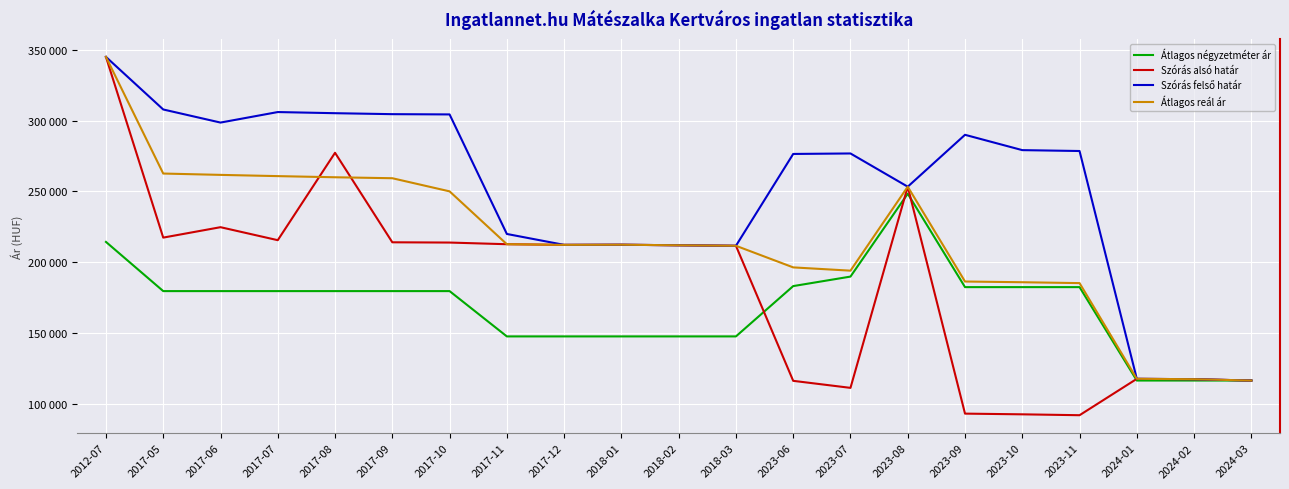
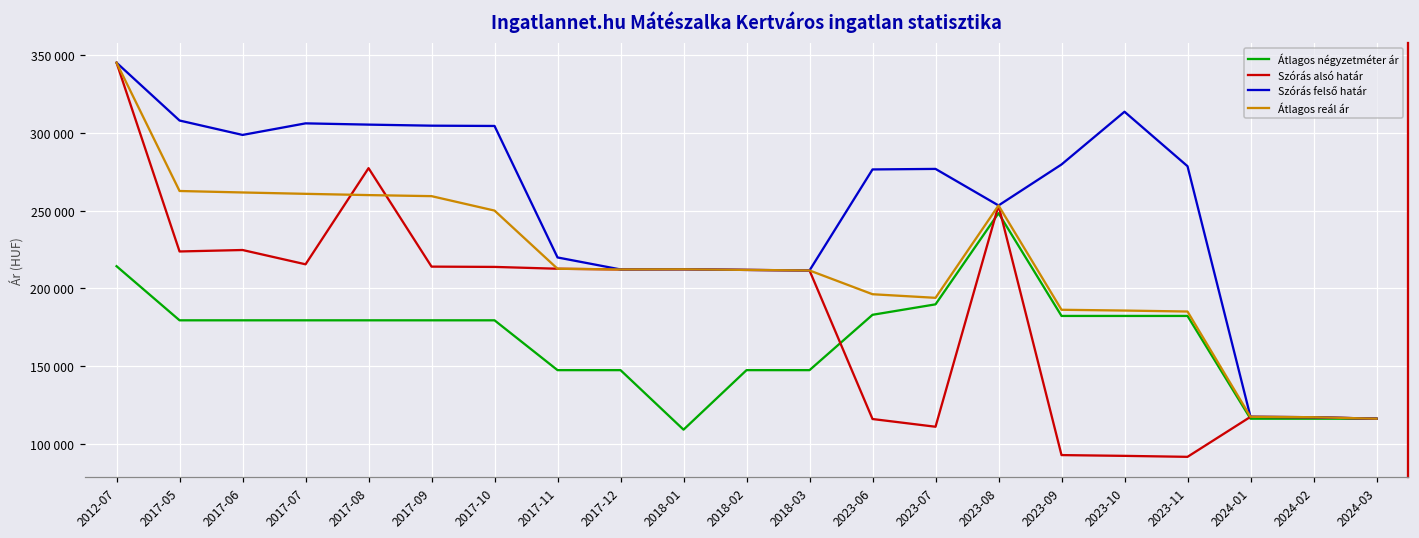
  {
    "Átlagos négyzetméter ár": {
      "2012-07": 214000,
      "2017-05": 180000,
      "2017-06": 180000,
      "2017-07": 180000,
      "2017-08": 180000,
      "2017-09": 180000,
      "2017-10": 180000,
      "2017-11": 148000,
      "2017-12": 148000,
-     "2018-01": 148000,
+     "2018-01": 109000,
      "2018-02": 148000,
      "2018-03": 148000,
      "2023-06": 183000,
      "2023-07": 190000,
      "2023-08": 248000,
      "2023-09": 182000,
      "2023-10": 182000,
      "2023-11": 182000
    },
    "Szórás alsó határ": {
-     "2017-05": 217000,
+     "2017-05": 224000,
      "2017-06": 225000,
      "2017-07": 216000,
      "2017-08": 277000,
      "2017-09": 214000,
      "2017-10": 214000,
      "2023-06": 116000,
      "2023-07": 111000,
      "2023-09": 93000,
      "2023-10": 92000,
      "2023-11": 92000
    },
    "Szórás felső határ": {
      "2017-05": 308000,
      "2017-06": 299000,
      "2017-07": 306000,
      "2017-08": 305000,
      "2017-09": 305000,
      "2017-10": 304000,
      "2017-11": 220000,
      "2023-06": 276000,
      "2023-07": 277000,
-     "2023-09": 290000,
-     "2023-10": 279000,
+     "2023-09": 280000,
+     "2023-10": 313000,
      "2023-11": 278000
    },
    "Átlagos reál ár": {
      "2017-05": 263000,
      "2017-06": 262000,
      "2017-07": 261000,
      "2017-08": 260000,
      "2017-09": 259000,
      "2017-10": 250000,
      "2023-06": 196000,
      "2023-07": 194000,
      "2023-09": 186000,
      "2023-10": 186000,
      "2023-11": 185000
    }
  }
